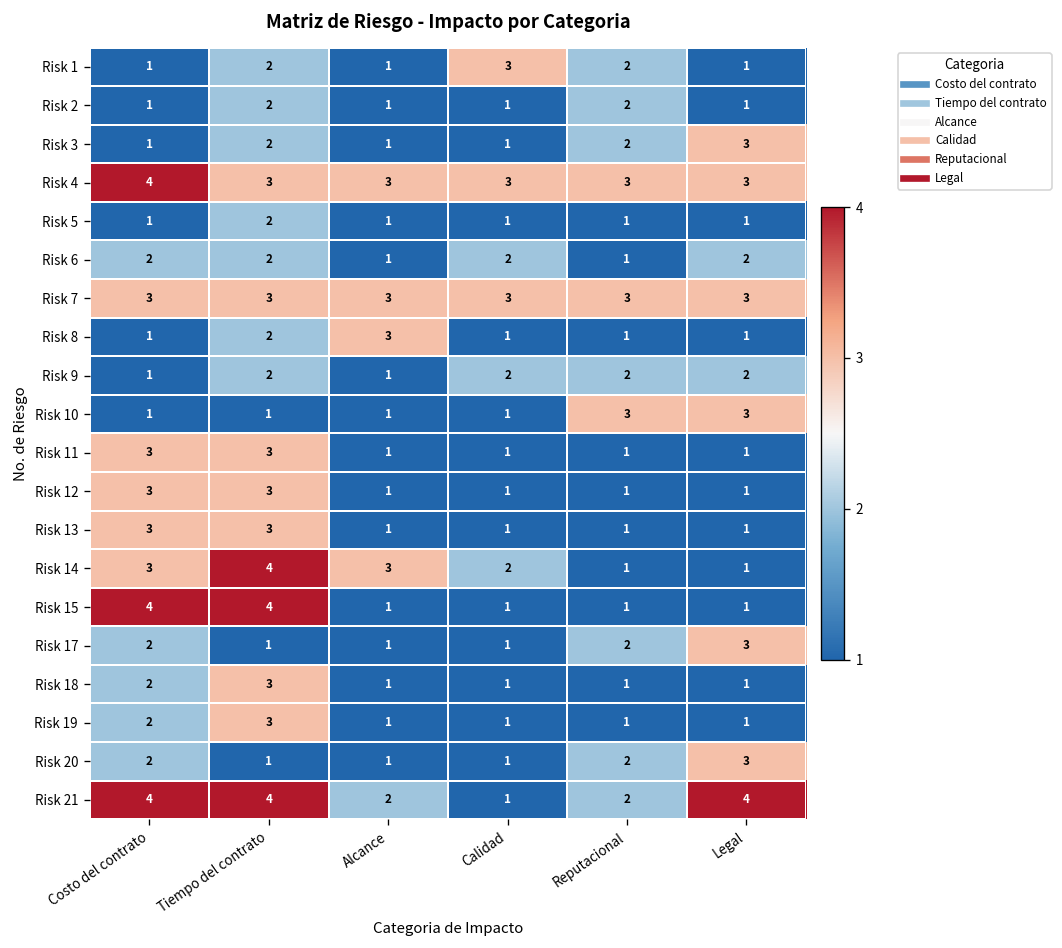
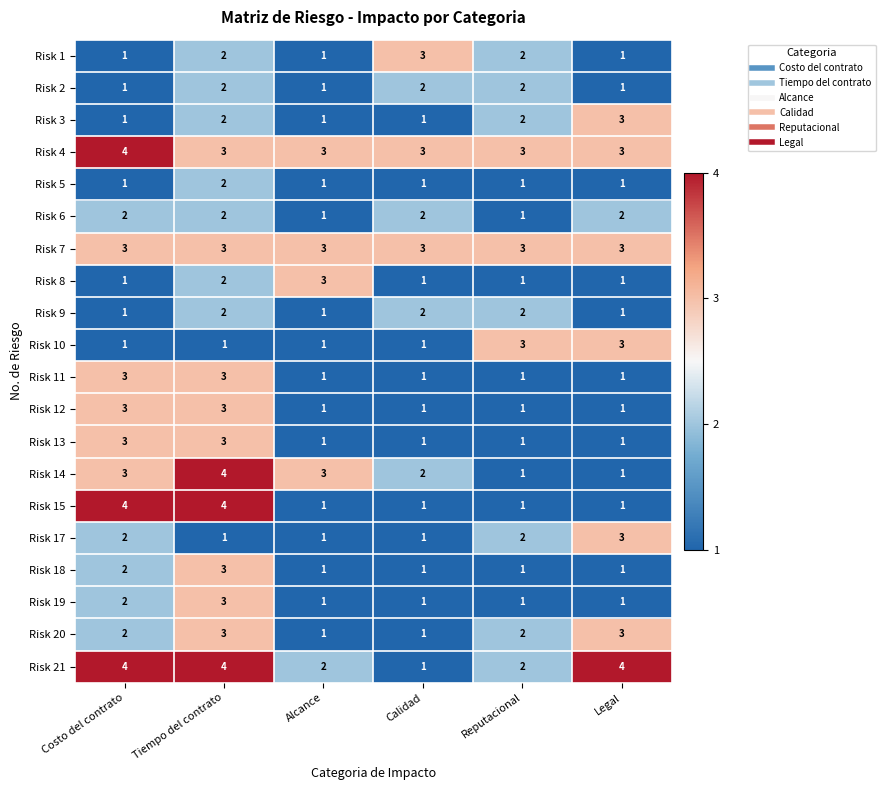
  {
    "Risk 1": {
      "Costo del contrato": 1,
      "Tiempo del contrato": 2,
      "Alcance": 1,
      "Calidad": 3,
      "Reputacional": 2,
      "Legal": 1
    },
    "Risk 2": {
      "Costo del contrato": 1,
      "Tiempo del contrato": 2,
      "Alcance": 1,
-     "Calidad": 1,
+     "Calidad": 2,
      "Reputacional": 2,
      "Legal": 1
    },
    "Risk 3": {
      "Costo del contrato": 1,
      "Tiempo del contrato": 2,
      "Alcance": 1,
      "Calidad": 1,
      "Reputacional": 2,
      "Legal": 3
    },
    "Risk 4": {
      "Costo del contrato": 4,
      "Tiempo del contrato": 3,
      "Alcance": 3,
      "Calidad": 3,
      "Reputacional": 3,
      "Legal": 3
    },
    "Risk 5": {
      "Costo del contrato": 1,
      "Tiempo del contrato": 2,
      "Alcance": 1,
      "Calidad": 1,
      "Reputacional": 1,
      "Legal": 1
    },
    "Risk 6": {
      "Costo del contrato": 2,
      "Tiempo del contrato": 2,
      "Alcance": 1,
      "Calidad": 2,
      "Reputacional": 1,
      "Legal": 2
    },
    "Risk 7": {
      "Costo del contrato": 3,
      "Tiempo del contrato": 3,
      "Alcance": 3,
      "Calidad": 3,
      "Reputacional": 3,
      "Legal": 3
    },
    "Risk 8": {
      "Costo del contrato": 1,
      "Tiempo del contrato": 2,
      "Alcance": 3,
      "Calidad": 1,
      "Reputacional": 1,
      "Legal": 1
    },
    "Risk 9": {
      "Costo del contrato": 1,
      "Tiempo del contrato": 2,
      "Alcance": 1,
      "Calidad": 2,
      "Reputacional": 2,
-     "Legal": 2
+     "Legal": 1
    },
    "Risk 10": {
      "Costo del contrato": 1,
      "Tiempo del contrato": 1,
      "Alcance": 1,
      "Calidad": 1,
      "Reputacional": 3,
      "Legal": 3
    },
    "Risk 11": {
      "Costo del contrato": 3,
      "Tiempo del contrato": 3,
      "Alcance": 1,
      "Calidad": 1,
      "Reputacional": 1,
      "Legal": 1
    },
    "Risk 12": {
      "Costo del contrato": 3,
      "Tiempo del contrato": 3,
      "Alcance": 1,
      "Calidad": 1,
      "Reputacional": 1,
      "Legal": 1
    },
    "Risk 13": {
      "Costo del contrato": 3,
      "Tiempo del contrato": 3,
      "Alcance": 1,
      "Calidad": 1,
      "Reputacional": 1,
      "Legal": 1
    },
    "Risk 14": {
      "Costo del contrato": 3,
      "Tiempo del contrato": 4,
      "Alcance": 3,
      "Calidad": 2,
      "Reputacional": 1,
      "Legal": 1
    },
    "Risk 15": {
      "Costo del contrato": 4,
      "Tiempo del contrato": 4,
      "Alcance": 1,
      "Calidad": 1,
      "Reputacional": 1,
      "Legal": 1
    },
    "Risk 17": {
      "Costo del contrato": 2,
      "Tiempo del contrato": 1,
      "Alcance": 1,
      "Calidad": 1,
      "Reputacional": 2,
      "Legal": 3
    },
    "Risk 18": {
      "Costo del contrato": 2,
      "Tiempo del contrato": 3,
      "Alcance": 1,
      "Calidad": 1,
      "Reputacional": 1,
      "Legal": 1
    },
    "Risk 19": {
      "Costo del contrato": 2,
      "Tiempo del contrato": 3,
      "Alcance": 1,
      "Calidad": 1,
      "Reputacional": 1,
      "Legal": 1
    },
    "Risk 20": {
      "Costo del contrato": 2,
-     "Tiempo del contrato": 1,
+     "Tiempo del contrato": 3,
      "Alcance": 1,
      "Calidad": 1,
      "Reputacional": 2,
      "Legal": 3
    },
    "Risk 21": {
      "Costo del contrato": 4,
      "Tiempo del contrato": 4,
      "Alcance": 2,
      "Calidad": 1,
      "Reputacional": 2,
      "Legal": 4
    }
  }
